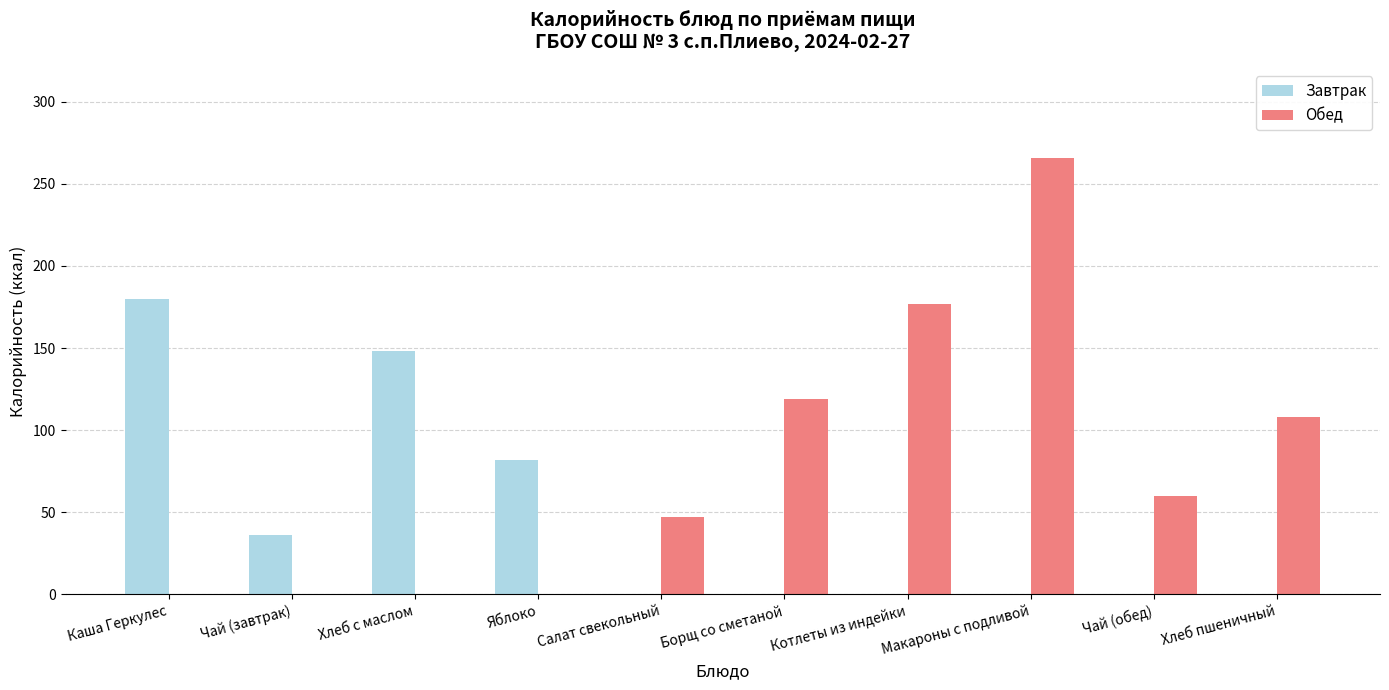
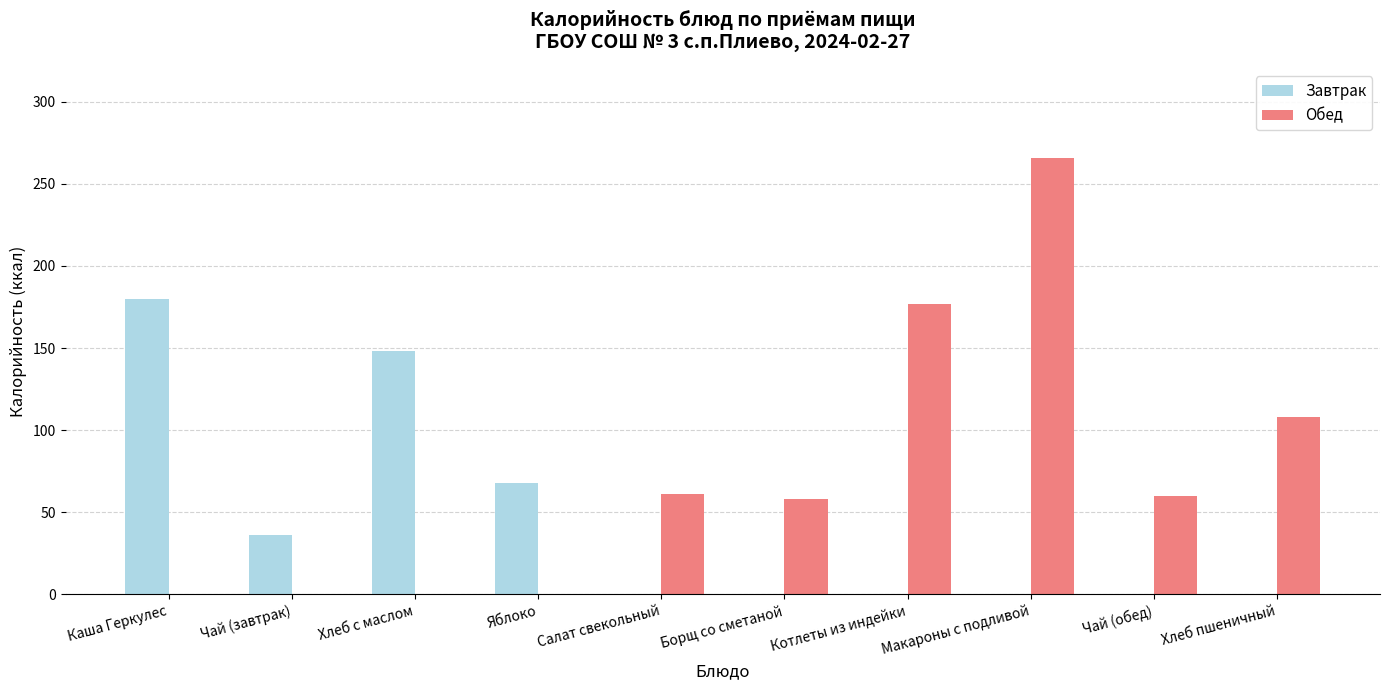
  {
    "Завтрак": {
      "Каша Геркулес": 180,
      "Чай (завтрак)": 36,
      "Хлеб с маслом": 148,
-     "Яблоко": 82,
+     "Яблоко": 68,
      "Салат свекольный": 0,
      "Борщ со сметаной": 0,
      "Котлеты из индейки": 0,
      "Макароны с подливой": 0,
      "Чай (обед)": 0,
      "Хлеб пшеничный": 0
    },
    "Обед": {
      "Каша Геркулес": 0,
      "Чай (завтрак)": 0,
      "Хлеб с маслом": 0,
      "Яблоко": 0,
-     "Салат свекольный": 47,
-     "Борщ со сметаной": 119,
+     "Салат свекольный": 61,
+     "Борщ со сметаной": 58,
      "Котлеты из индейки": 177,
      "Макароны с подливой": 266,
      "Чай (обед)": 60,
      "Хлеб пшеничный": 108
    }
  }
